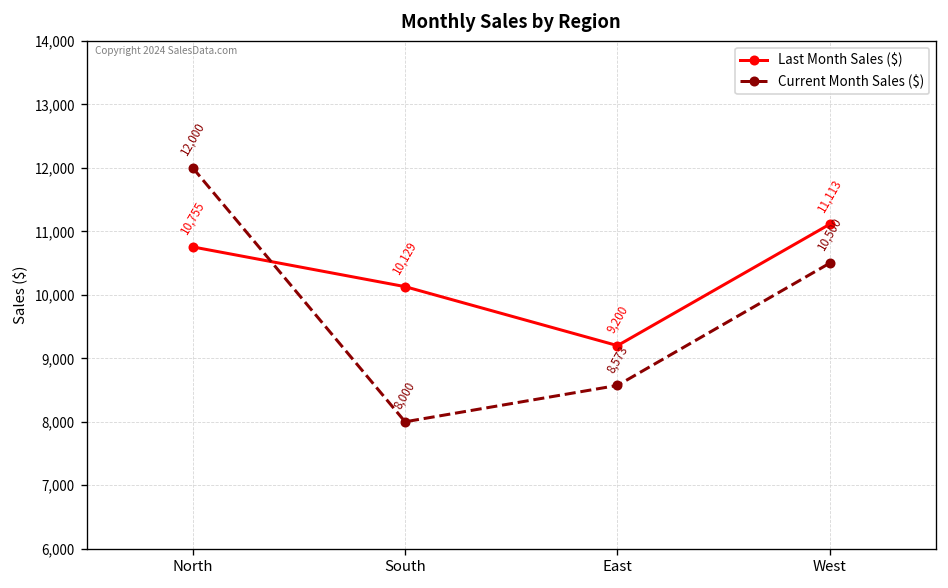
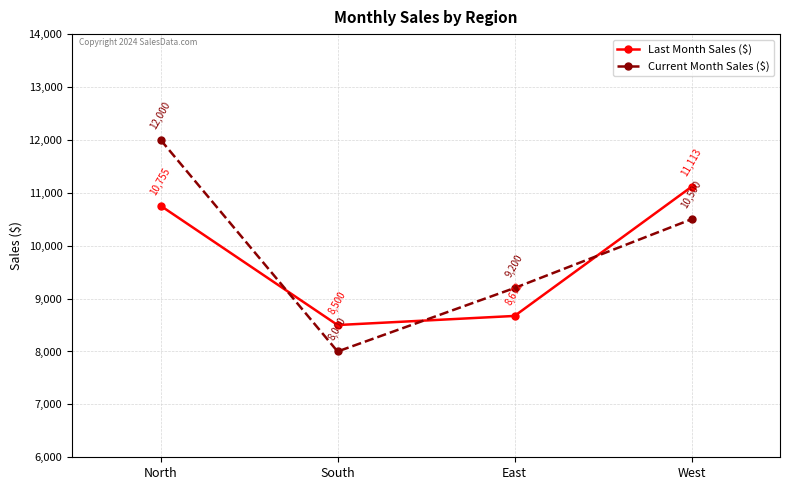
  {
    "Last Month Sales ($)": {
      "North": "10,755",
-     "South": "10,129",
-     "East": "9,200",
+     "South": "8,500",
+     "East": "8,672",
      "West": "11,113"
    },
    "Current Month Sales ($)": {
      "North": "12,000",
      "South": "8,000",
-     "East": "8,573"
+     "East": "9,200"
    }
  }
